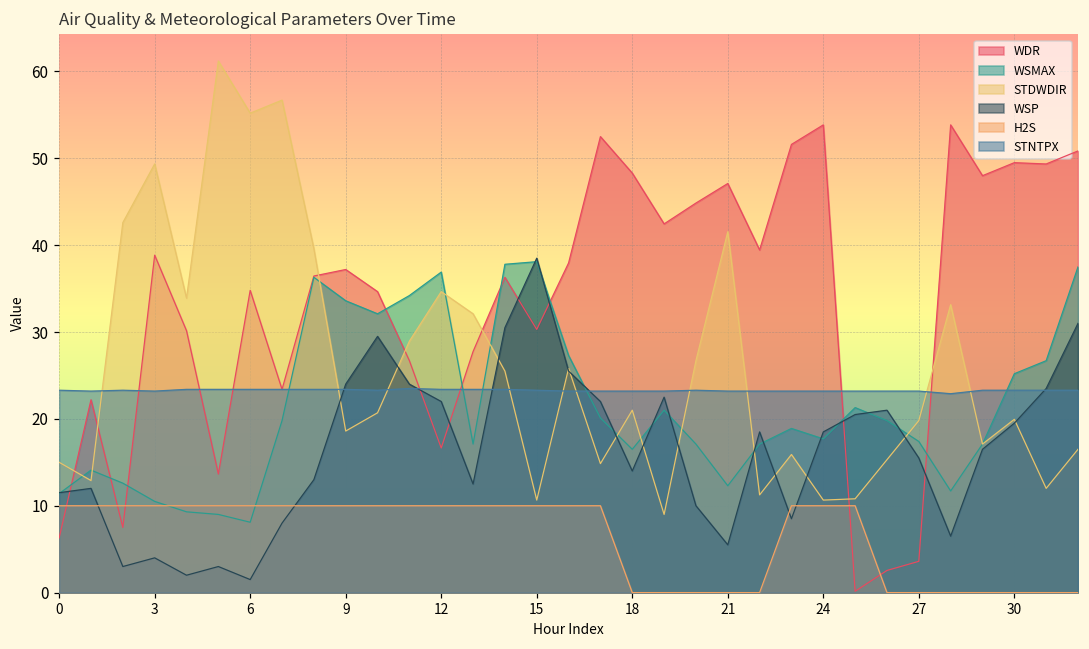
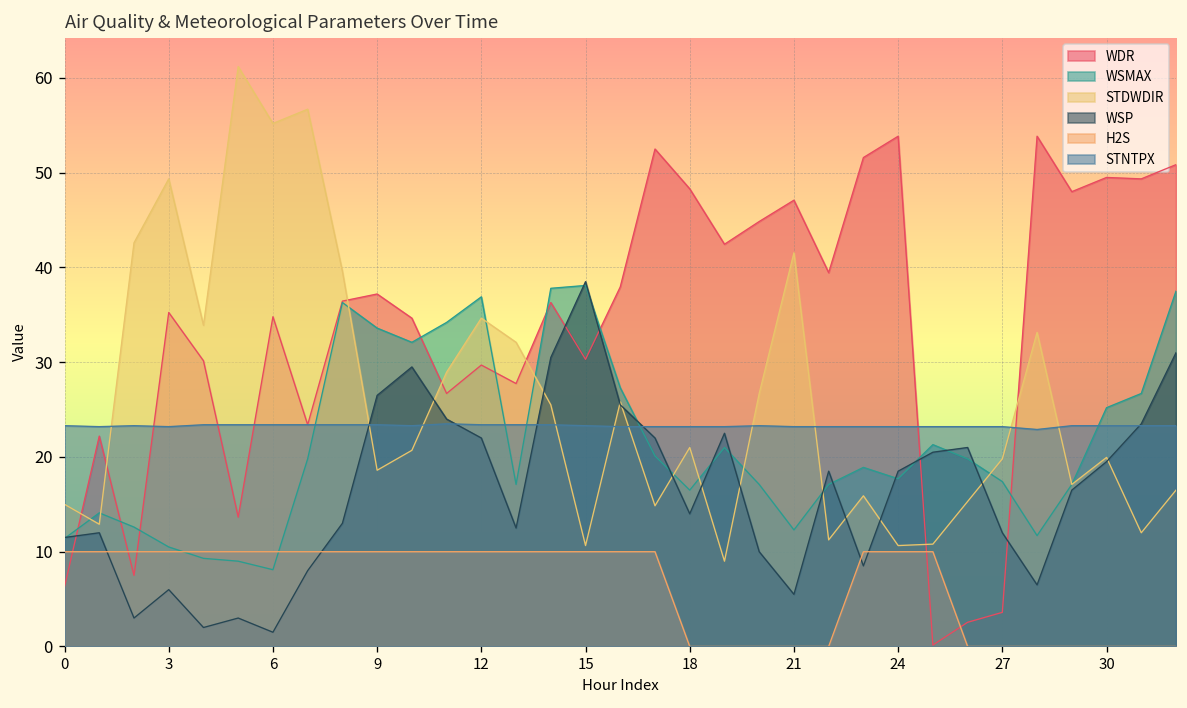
  {
    "WDR": {
      "0": 6,
-     "3": 39,
+     "3": 35,
      "6": 35,
      "9": 37,
-     "12": 17,
+     "12": 30,
      "15": 30,
      "18": 48,
      "21": 47,
      "24": 54,
      "27": 4,
      "30": 50
    },
    "WSP": {
-     "3": 4,
+     "3": 6,
      "6": 2,
-     "9": 24,
+     "9": 27,
      "12": 22,
      "15": 39,
      "18": 14,
      "21": 6,
      "24": 19,
-     "27": 16,
+     "27": 12,
      "30": 20
    }
  }
